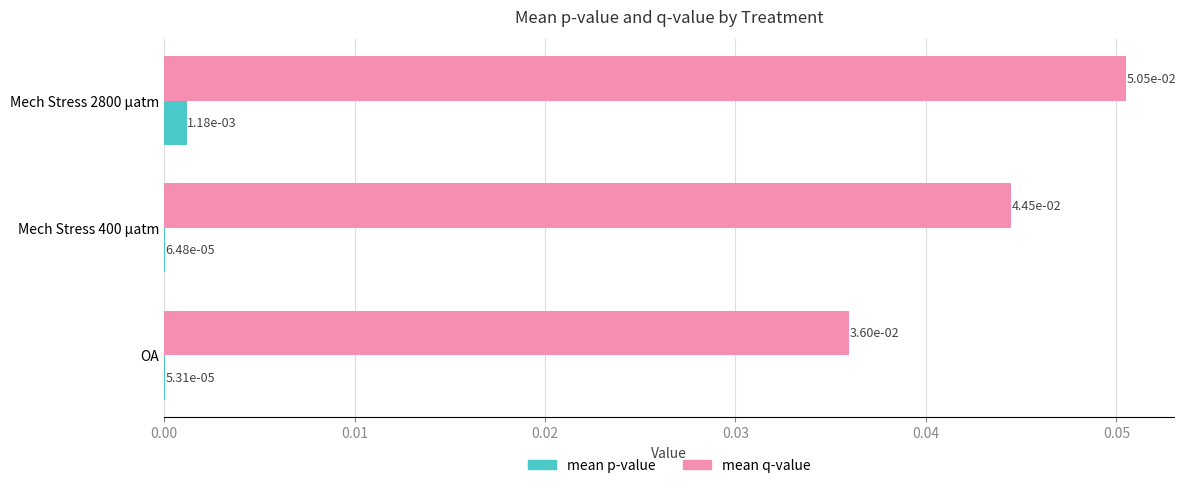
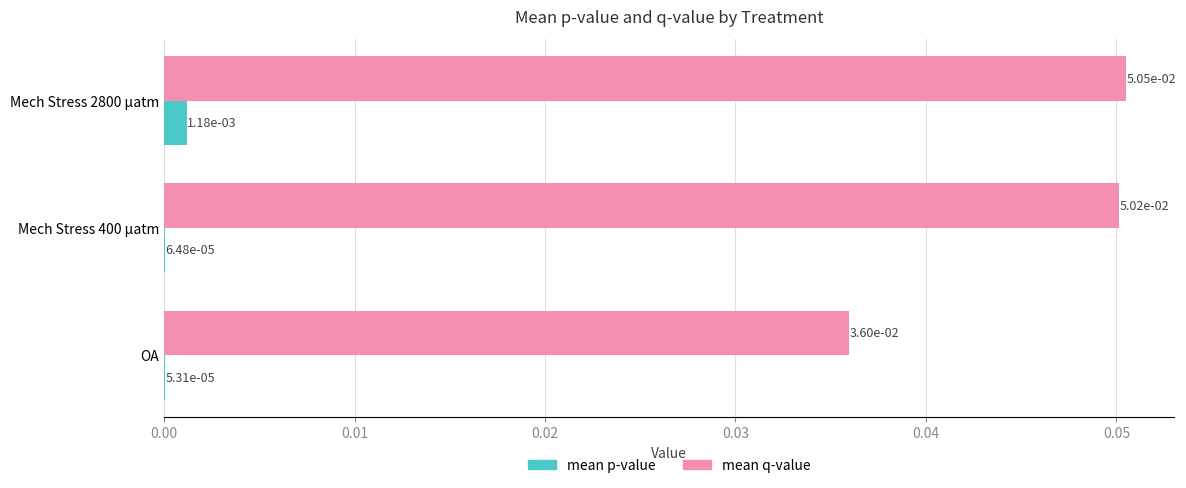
  {
    "mean p-value": {
      "Mech Stress 2800 µatm": "1.18e-03",
      "Mech Stress 400 µatm": "6.48e-05",
      "OA": "5.31e-05"
    },
    "mean q-value": {
      "Mech Stress 2800 µatm": "5.05e-02",
-     "Mech Stress 400 µatm": "4.45e-02",
+     "Mech Stress 400 µatm": "5.02e-02",
      "OA": "3.60e-02"
    }
  }
